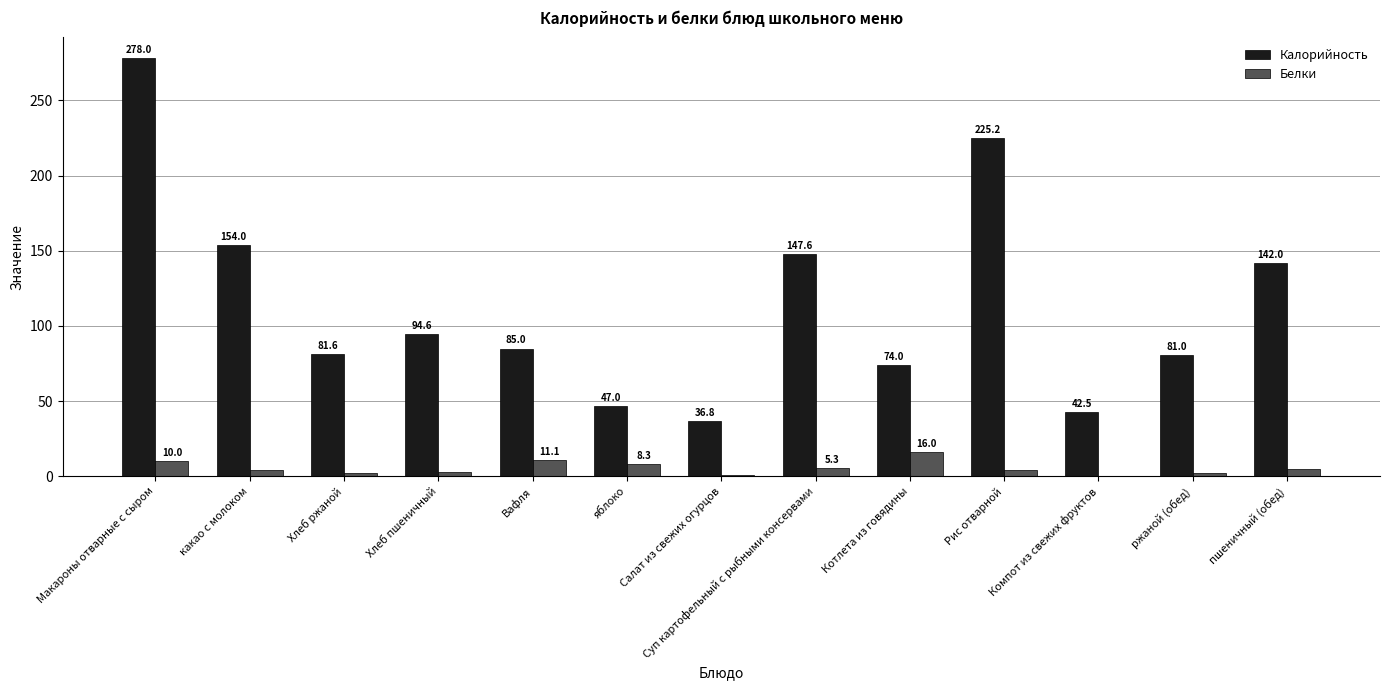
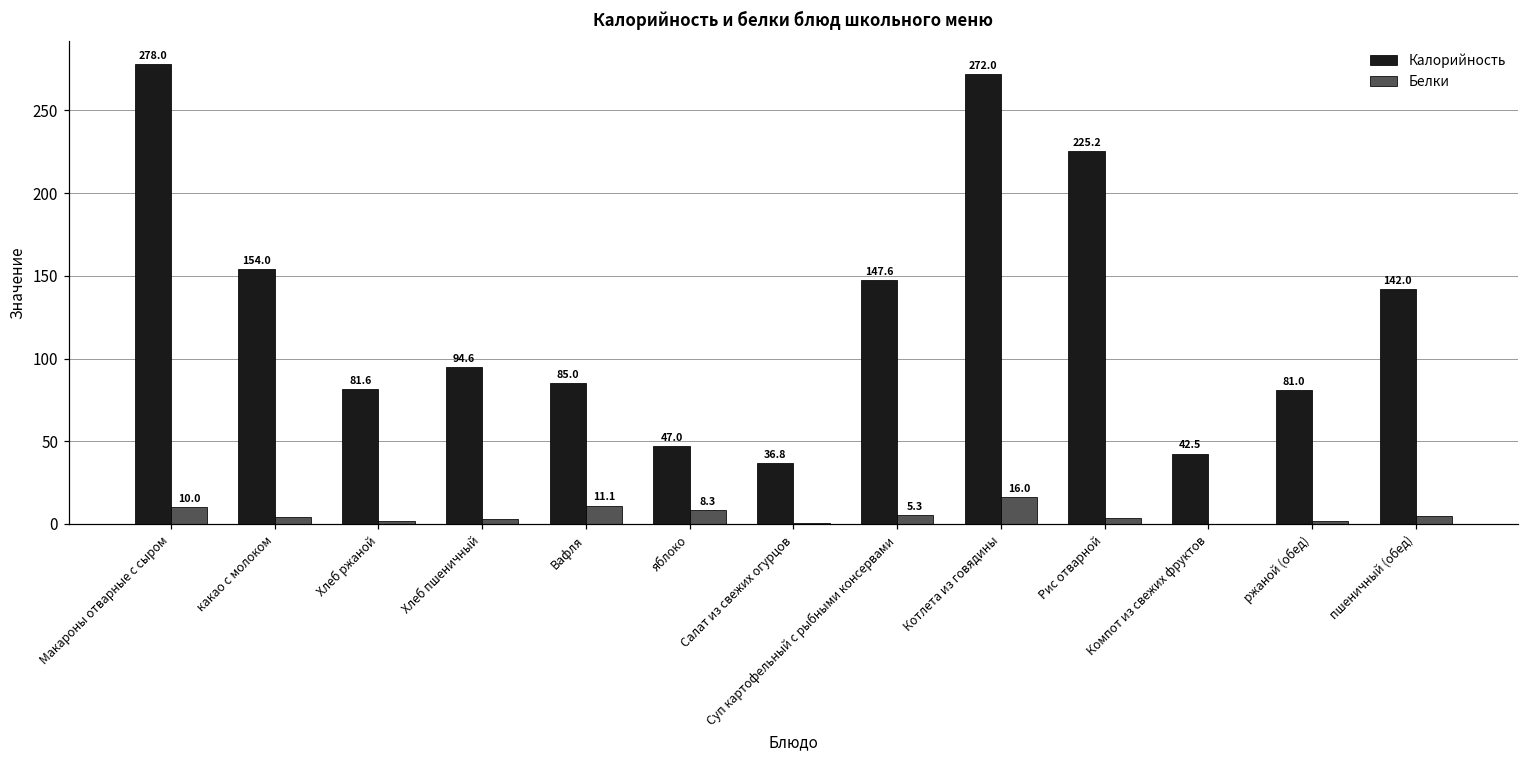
  {
    "Калорийность": {
      "Макароны отварные с сыром": 278.0,
      "какао с молоком": 154.0,
      "Хлеб ржаной": 81.6,
      "Хлеб пшеничный": 94.6,
      "Вафля": 85.0,
      "яблоко": 47.0,
      "Салат из свежих огурцов": 36.8,
      "Суп картофельный с рыбными консервами": 147.6,
-     "Котлета из говядины": 74.0,
+     "Котлета из говядины": 272.0,
      "Рис отварной": 225.2,
      "Компот из свежих фруктов": 42.5,
      "ржаной (обед)": 81.0,
      "пшеничный (обед)": 142.0
    },
    "Белки": {
      "Макароны отварные с сыром": 10.0,
      "Вафля": 11.1,
      "яблоко": 8.3,
      "Суп картофельный с рыбными консервами": 5.3,
      "Котлета из говядины": 16.0
    }
  }
